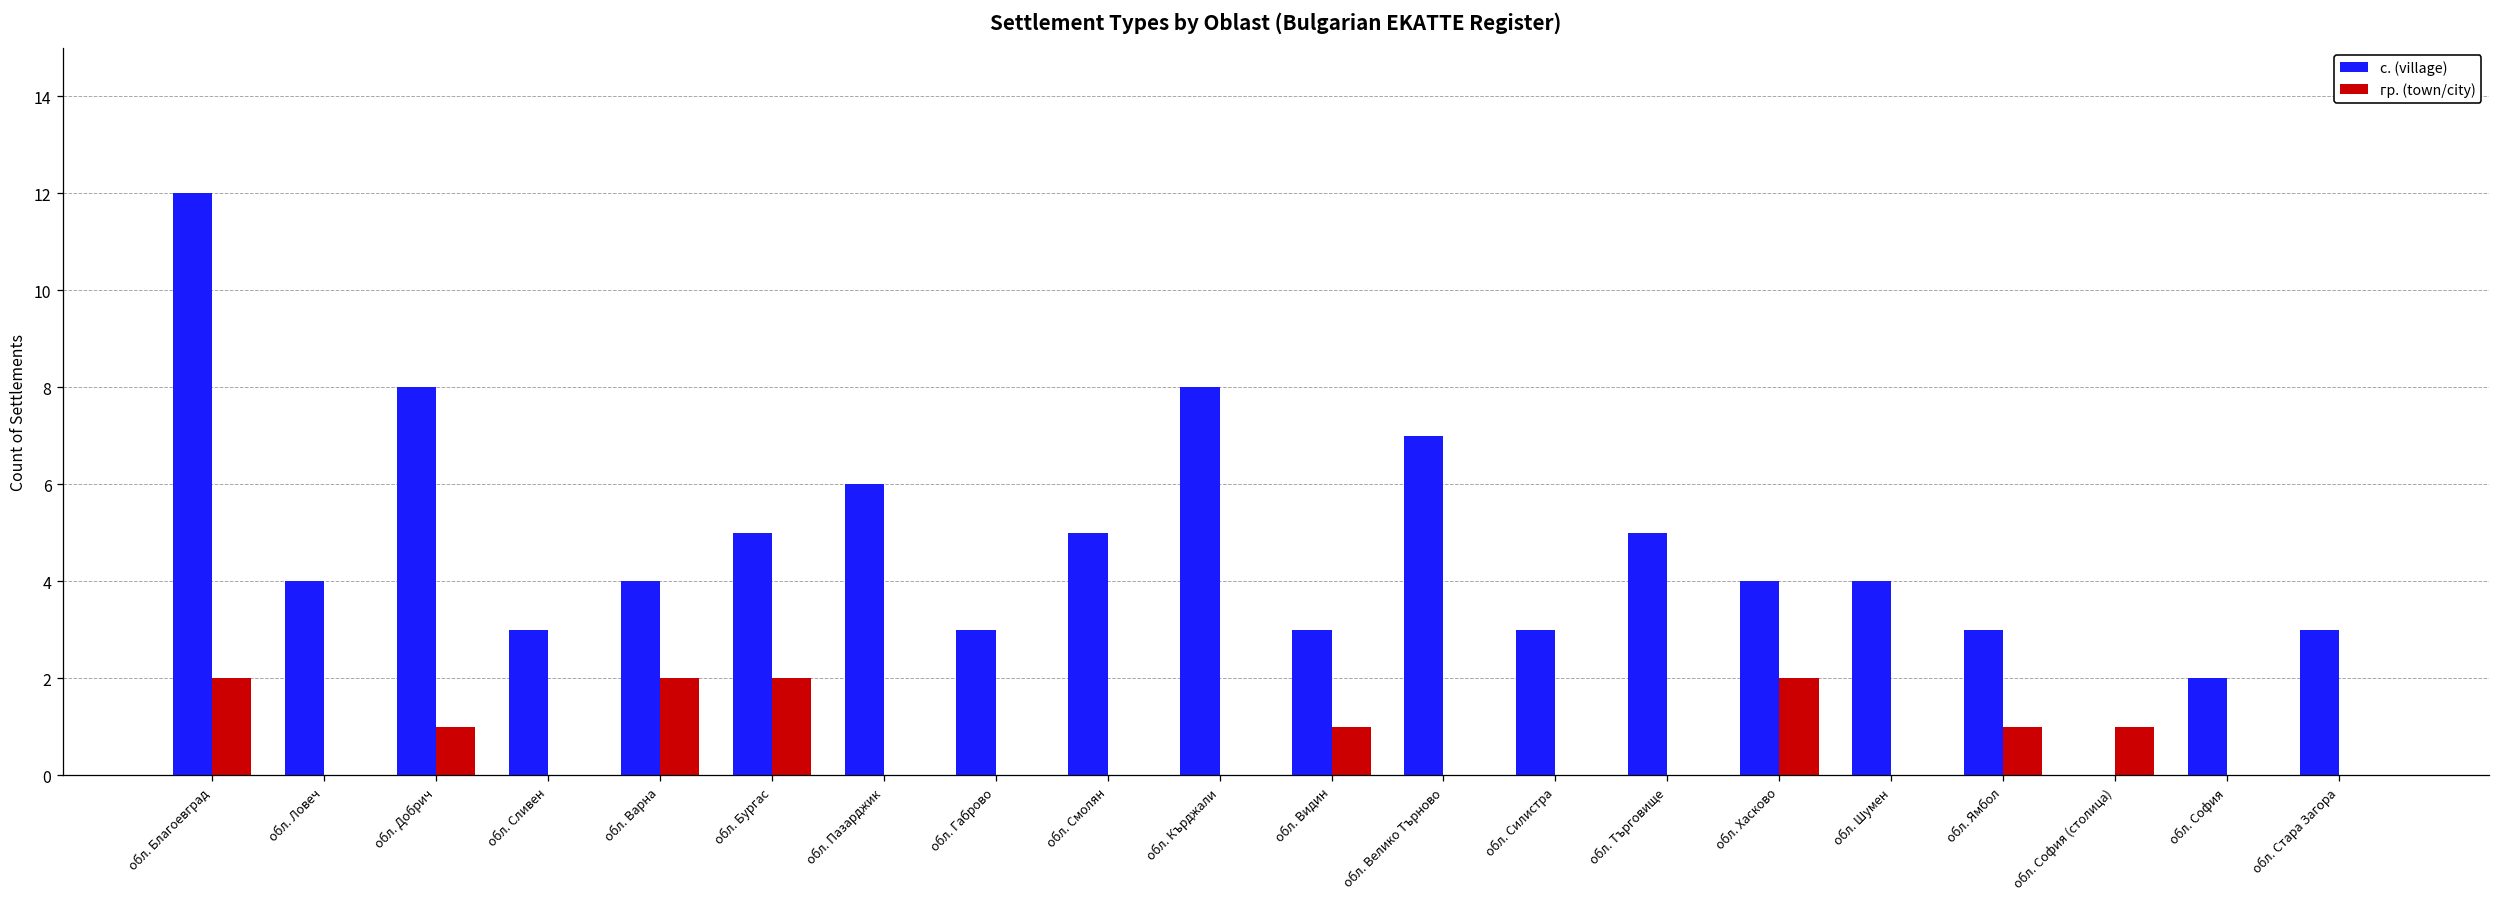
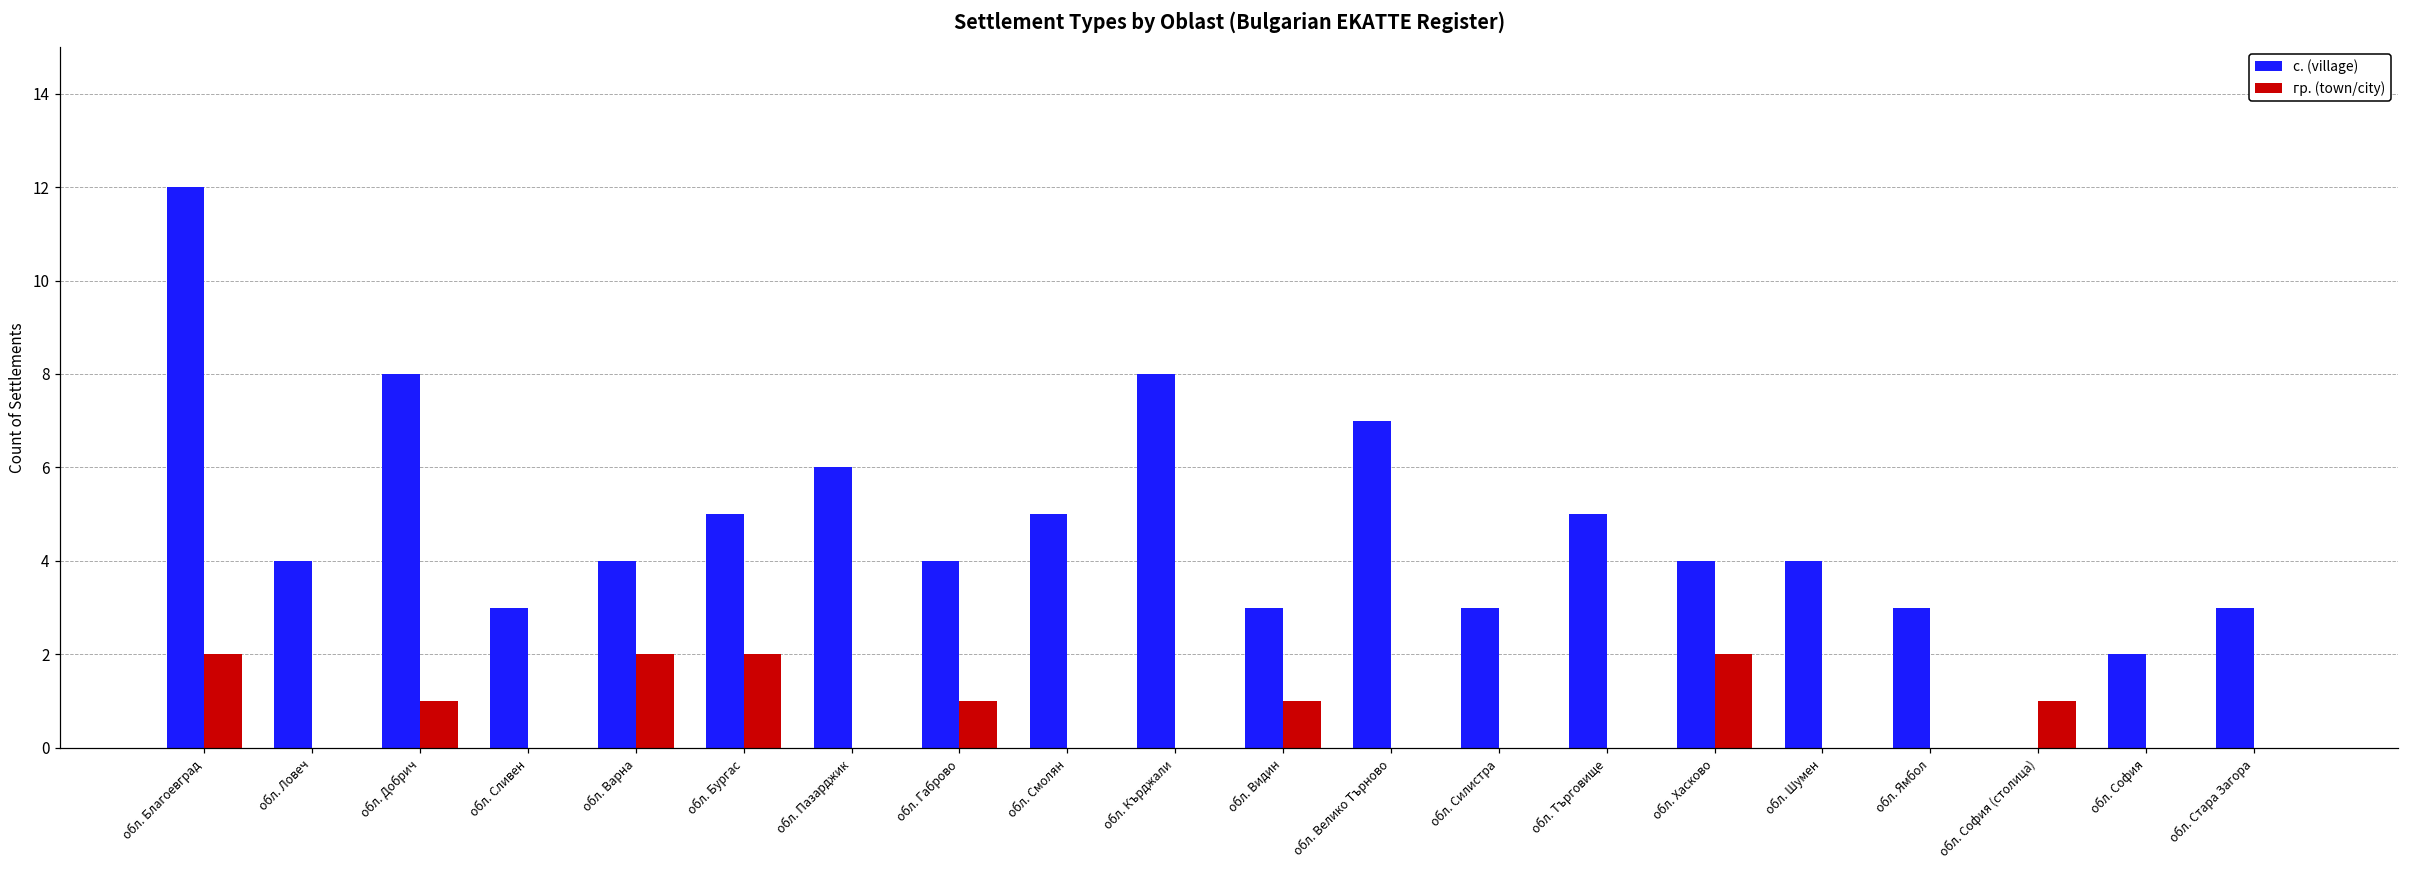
  {
    "с. (village)": {
      "обл. Благоевград": 12,
      "обл. Ловеч": 4,
      "обл. Добрич": 8,
      "обл. Сливен": 3,
      "обл. Варна": 4,
      "обл. Бургас": 5,
      "обл. Пазарджик": 6,
-     "обл. Габрово": 3,
+     "обл. Габрово": 4,
      "обл. Смолян": 5,
      "обл. Кърджали": 8,
      "обл. Видин": 3,
      "обл. Велико Търново": 7,
      "обл. Силистра": 3,
      "обл. Търговище": 5,
      "обл. Хасково": 4,
      "обл. Шумен": 4,
      "обл. Ямбол": 3,
      "обл. София (столица)": 0,
      "обл. София": 2,
      "обл. Стара Загора": 3
    },
    "гр. (town/city)": {
      "обл. Благоевград": 2,
      "обл. Ловеч": 0,
      "обл. Добрич": 1,
      "обл. Сливен": 0,
      "обл. Варна": 2,
      "обл. Бургас": 2,
      "обл. Пазарджик": 0,
-     "обл. Габрово": 0,
+     "обл. Габрово": 1,
      "обл. Смолян": 0,
      "обл. Кърджали": 0,
      "обл. Видин": 1,
      "обл. Велико Търново": 0,
      "обл. Силистра": 0,
      "обл. Търговище": 0,
      "обл. Хасково": 2,
      "обл. Шумен": 0,
-     "обл. Ямбол": 1,
+     "обл. Ямбол": 0,
      "обл. София (столица)": 1,
      "обл. София": 0,
      "обл. Стара Загора": 0
    }
  }
